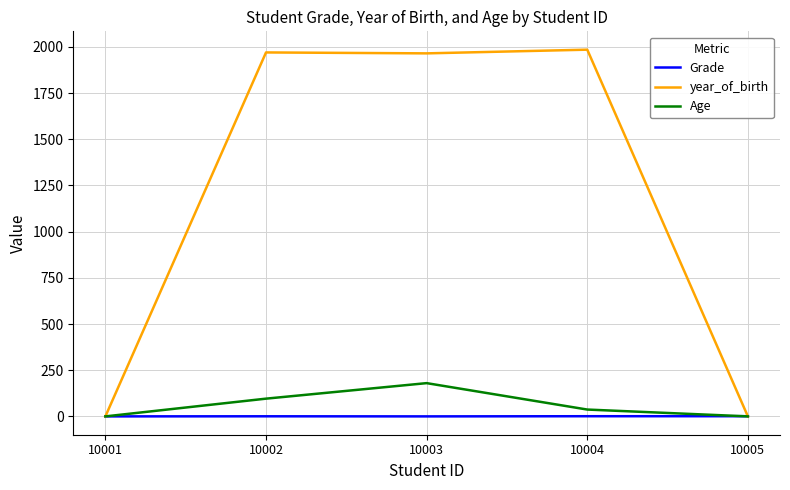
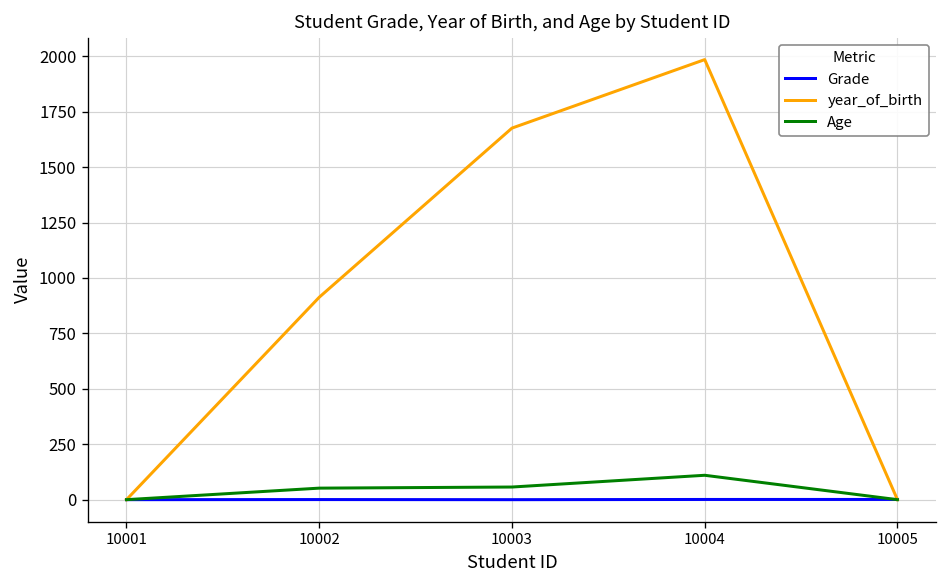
  {
    "Grade": {
      "10002": 0,
      "10003": 0,
      "10004": 0
    },
    "year_of_birth": {
-     "10002": 1970,
-     "10003": 1970,
+     "10002": 910,
+     "10003": 1680,
      "10004": 1990
    },
    "Age": {
-     "10002": 100,
-     "10003": 180,
-     "10004": 40
+     "10002": 50,
+     "10003": 60,
+     "10004": 110
    }
  }
